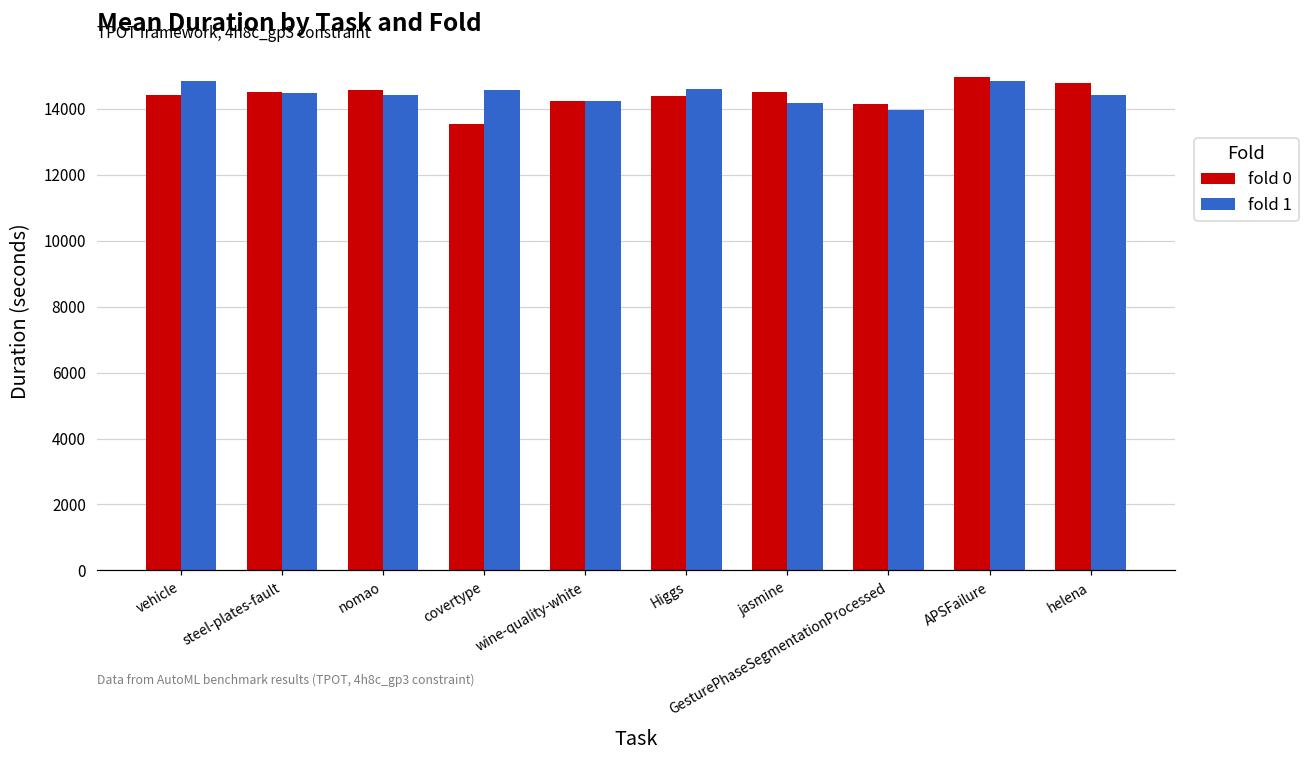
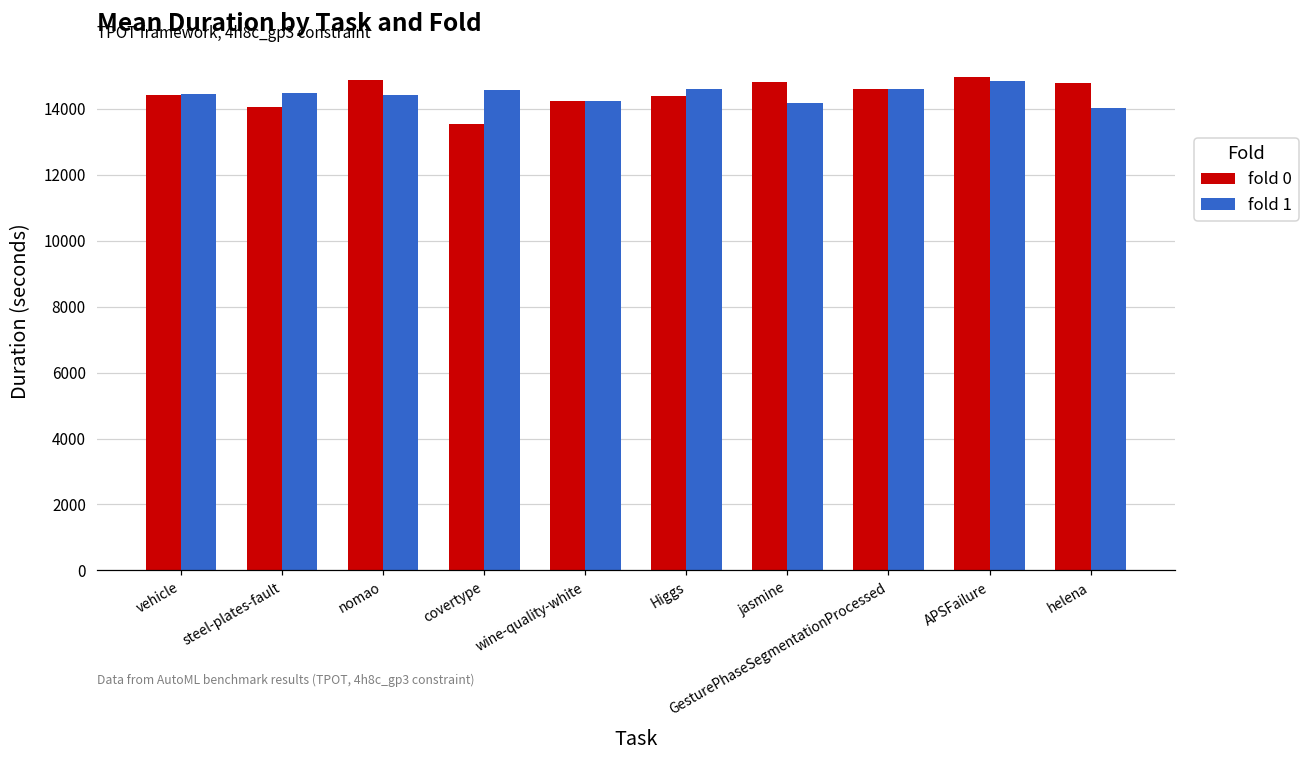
  {
    "fold 0": {
      "vehicle": 14400,
-     "steel-plates-fault": 14500,
-     "nomao": 14600,
+     "steel-plates-fault": 14100,
+     "nomao": 14900,
      "covertype": 13500,
      "wine-quality-white": 14300,
      "Higgs": 14400,
-     "jasmine": 14500,
-     "GesturePhaseSegmentationProcessed": 14100,
+     "jasmine": 14800,
+     "GesturePhaseSegmentationProcessed": 14600,
      "APSFailure": 15000,
      "helena": 14800
    },
    "fold 1": {
-     "vehicle": 14800,
+     "vehicle": 14500,
      "steel-plates-fault": 14500,
      "nomao": 14400,
      "covertype": 14600,
      "wine-quality-white": 14300,
      "Higgs": 14600,
      "jasmine": 14200,
-     "GesturePhaseSegmentationProcessed": 14000,
+     "GesturePhaseSegmentationProcessed": 14600,
      "APSFailure": 14800,
-     "helena": 14400
+     "helena": 14000
    }
  }
